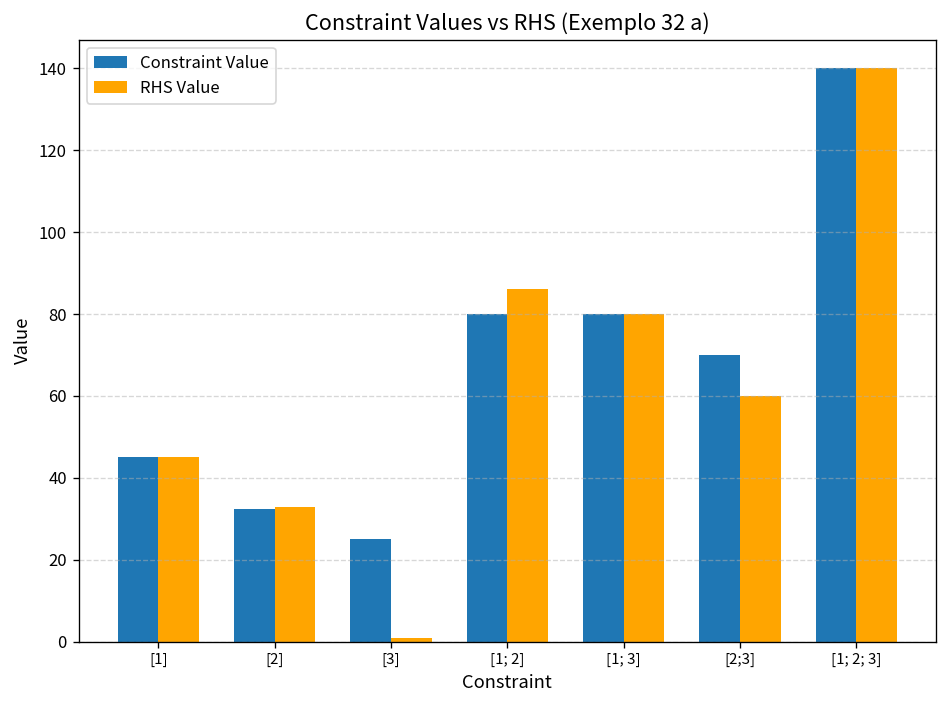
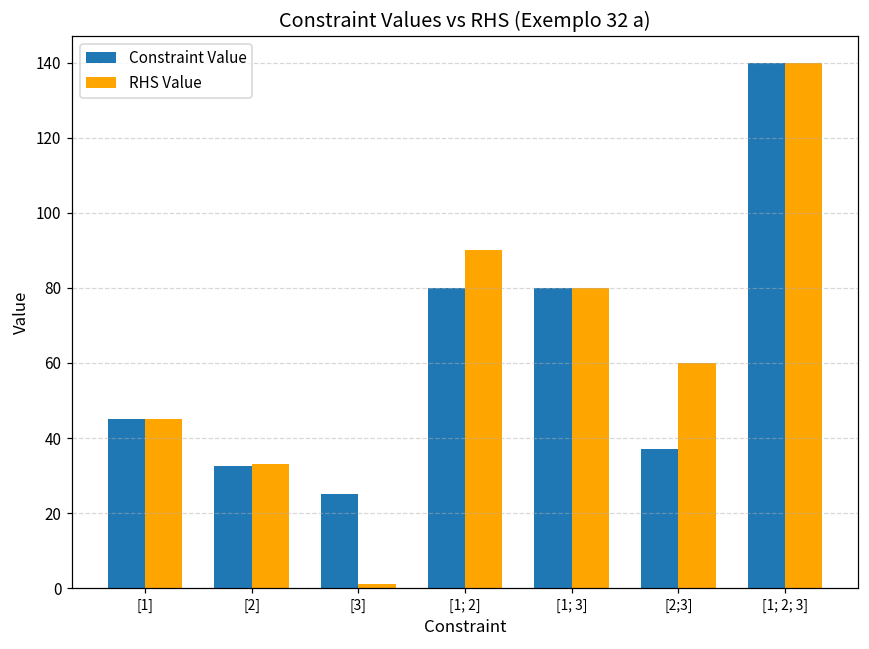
  {
    "Constraint Value": {
      "[1]": 45,
      "[2]": 33,
      "[3]": 25,
      "[1; 2]": 80,
      "[1; 3]": 80,
-     "[2;3]": 70,
+     "[2;3]": 37,
      "[1; 2; 3]": 140
    },
    "RHS Value": {
      "[1]": 45,
      "[2]": 33,
      "[3]": 1,
-     "[1; 2]": 86,
+     "[1; 2]": 90,
      "[1; 3]": 80,
      "[2;3]": 60,
      "[1; 2; 3]": 140
    }
  }
